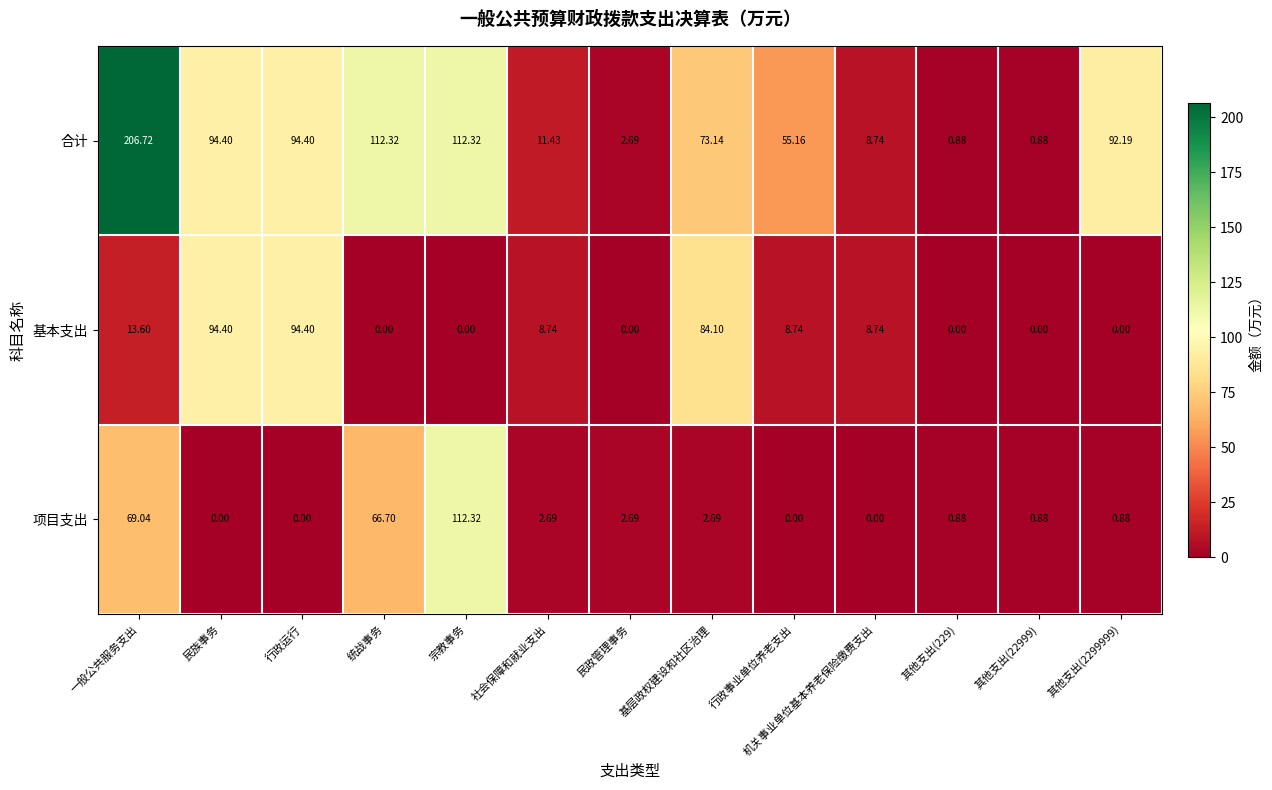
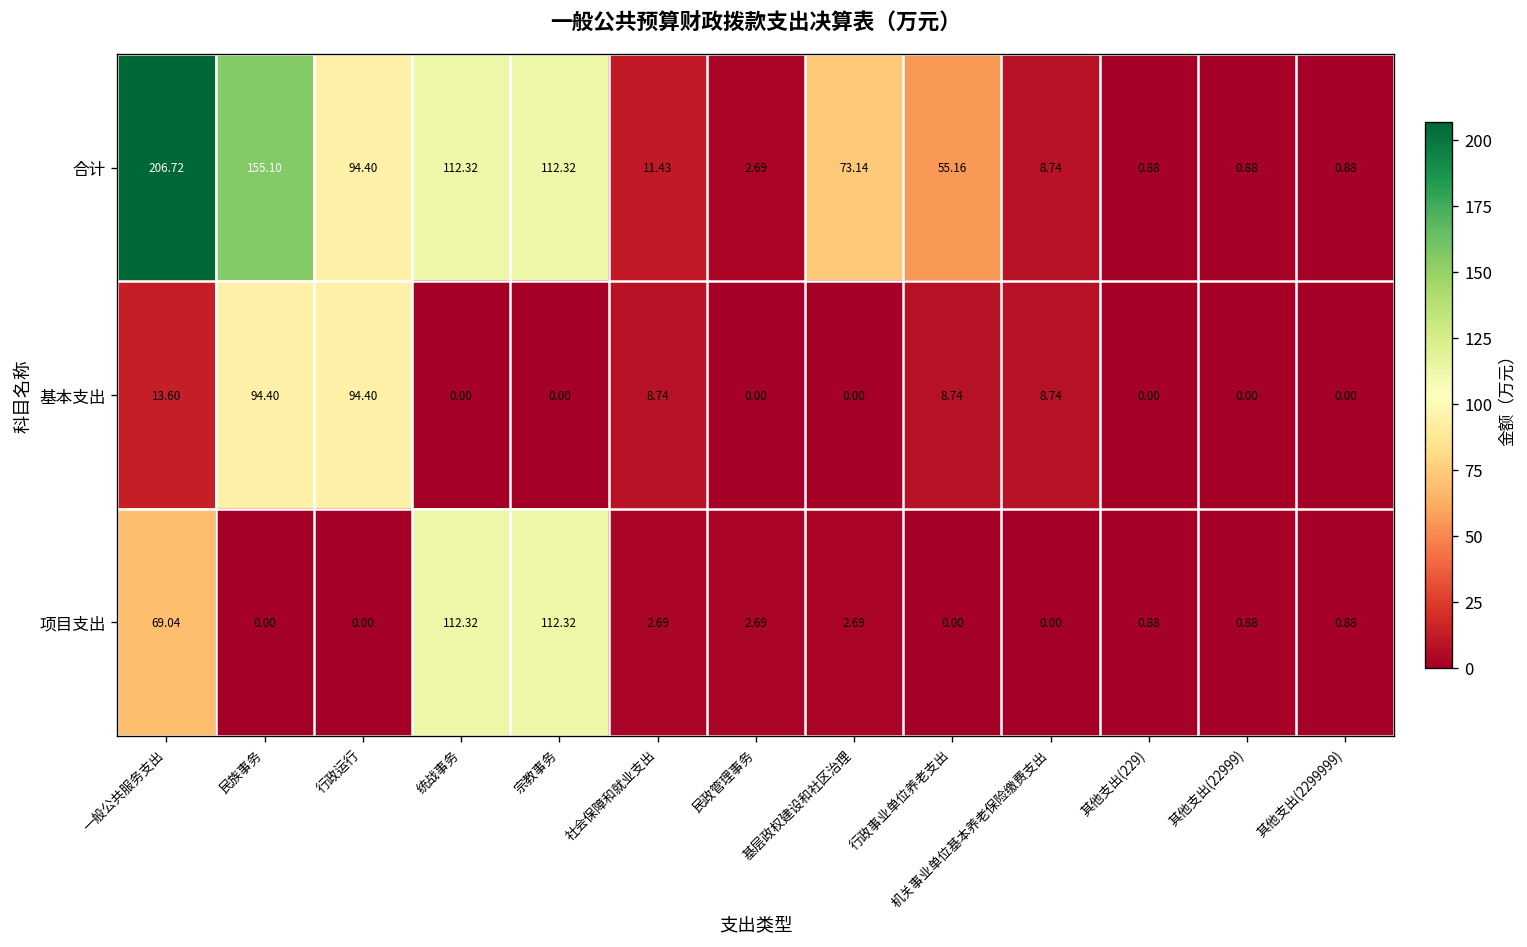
  {
    "合计": {
      "一般公共服务支出": 206.72,
-     "民族事务": 94.40,
+     "民族事务": 155.10,
      "行政运行": 94.40,
      "统战事务": 112.32,
      "宗教事务": 112.32,
      "社会保障和就业支出": 11.43,
      "民政管理事务": 2.69,
      "基层政权建设和社区治理": 73.14,
      "行政事业单位养老支出": 55.16,
      "机关事业单位基本养老保险缴费支出": 8.74,
      "其他支出(229)": 0.88,
      "其他支出(22999)": 0.88,
-     "其他支出(2299999)": 92.19
+     "其他支出(2299999)": 0.88
    },
    "基本支出": {
      "一般公共服务支出": 13.60,
      "民族事务": 94.40,
      "行政运行": 94.40,
      "统战事务": 0.00,
      "宗教事务": 0.00,
      "社会保障和就业支出": 8.74,
      "民政管理事务": 0.00,
-     "基层政权建设和社区治理": 84.10,
+     "基层政权建设和社区治理": 0.00,
      "行政事业单位养老支出": 8.74,
      "机关事业单位基本养老保险缴费支出": 8.74,
      "其他支出(229)": 0.00,
      "其他支出(22999)": 0.00,
      "其他支出(2299999)": 0.00
    },
    "项目支出": {
      "一般公共服务支出": 69.04,
      "民族事务": 0.00,
      "行政运行": 0.00,
-     "统战事务": 66.70,
+     "统战事务": 112.32,
      "宗教事务": 112.32,
      "社会保障和就业支出": 2.69,
      "民政管理事务": 2.69,
      "基层政权建设和社区治理": 2.69,
      "行政事业单位养老支出": 0.00,
      "机关事业单位基本养老保险缴费支出": 0.00,
      "其他支出(229)": 0.88,
      "其他支出(22999)": 0.88,
      "其他支出(2299999)": 0.88
    }
  }
